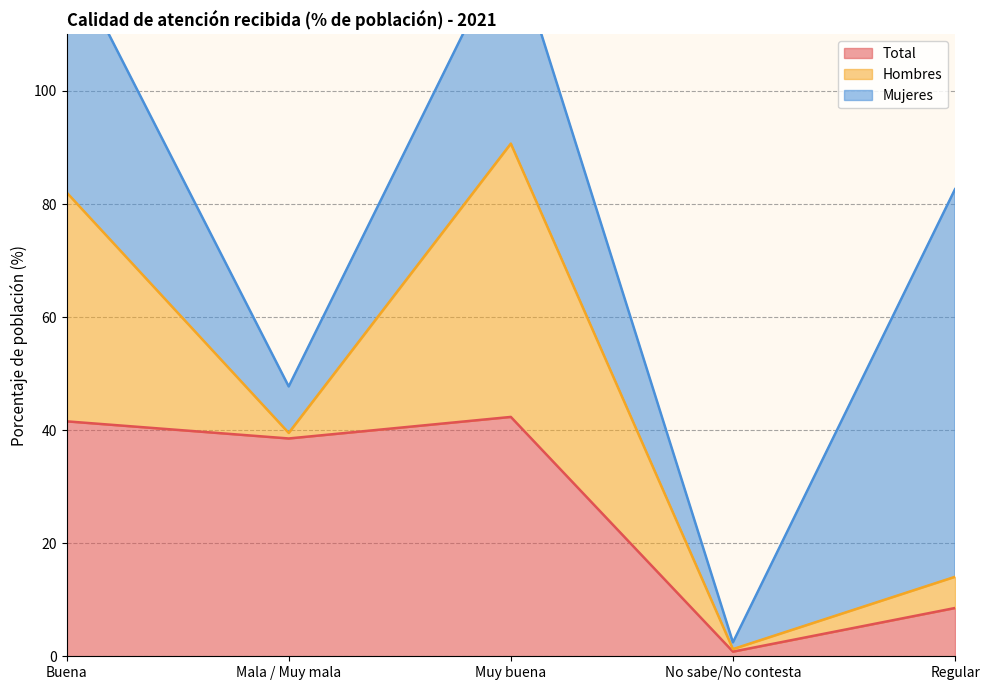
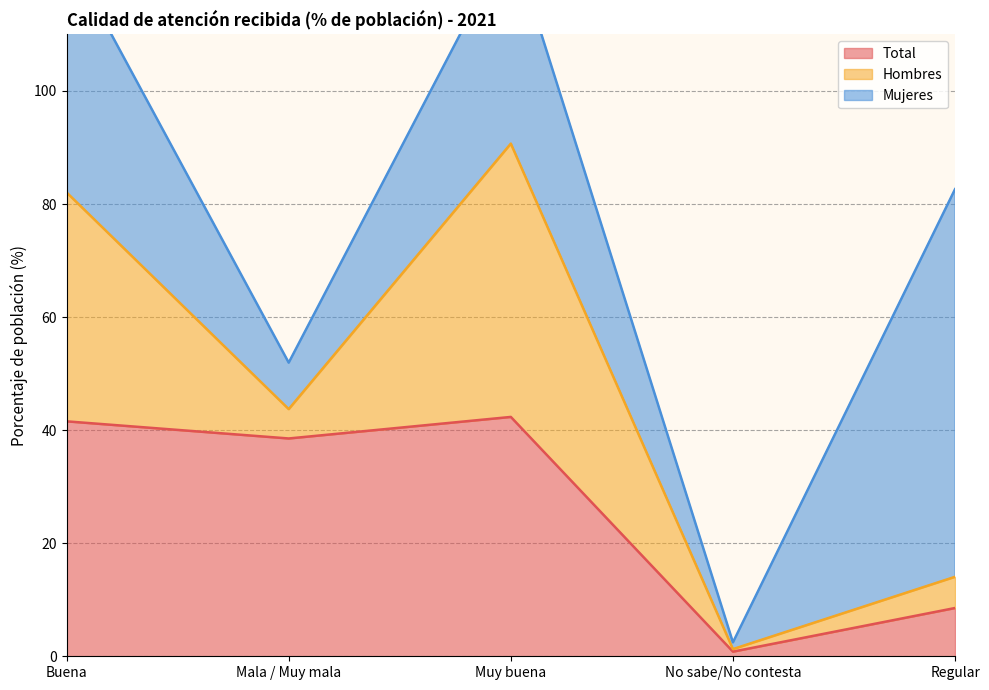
  {
    "Total": {
      "Buena": 42,
      "Mala / Muy mala": 39,
      "Muy buena": 42,
      "Regular": 9
    },
    "Hombres": {
      "Buena": 40,
-     "Mala / Muy mala": 1,
+     "Mala / Muy mala": 5,
      "Muy buena": 48,
      "Regular": 6
    },
    "Mujeres": {
      "Mala / Muy mala": 8,
      "No sabe/No contesta": 1,
      "Regular": 69
    }
  }
